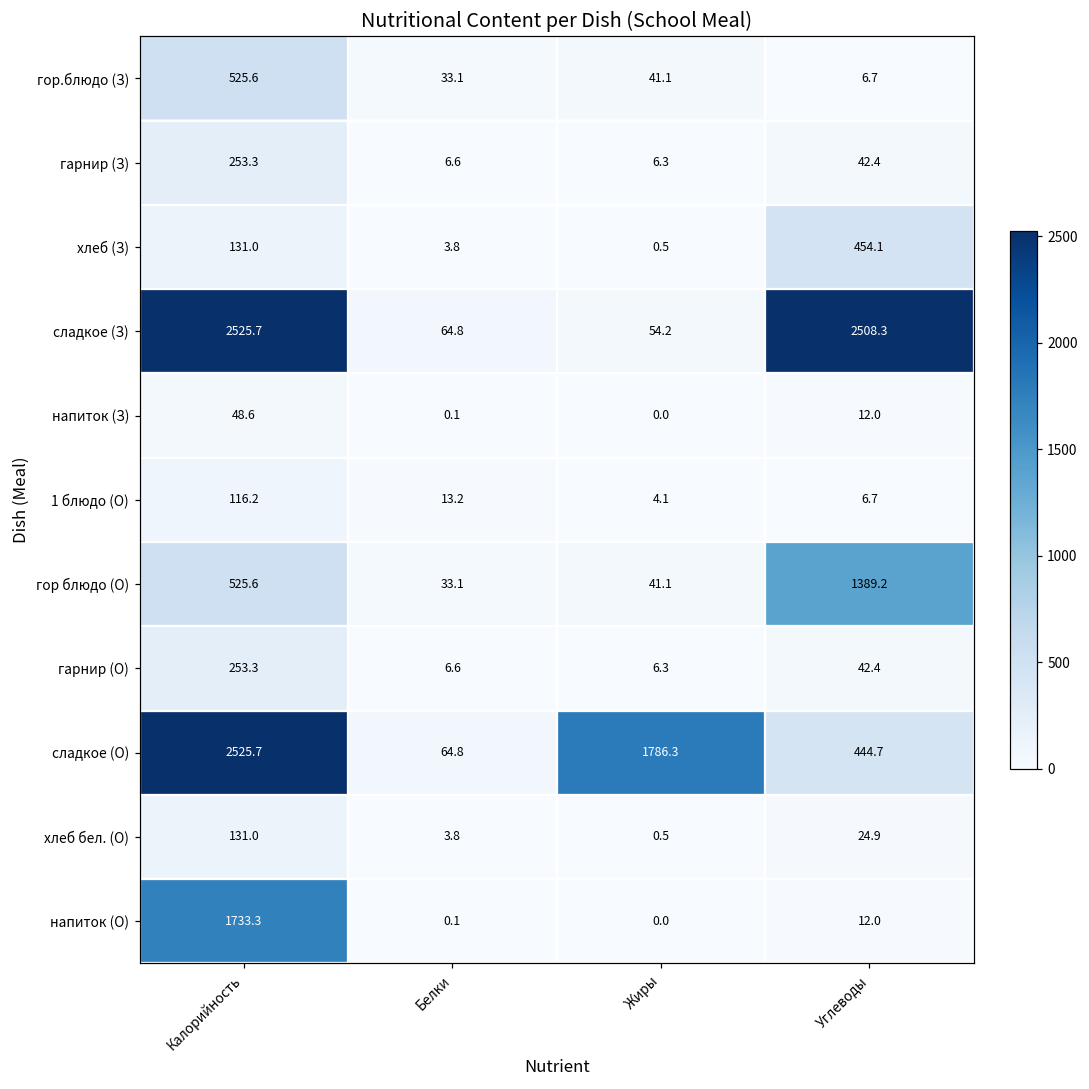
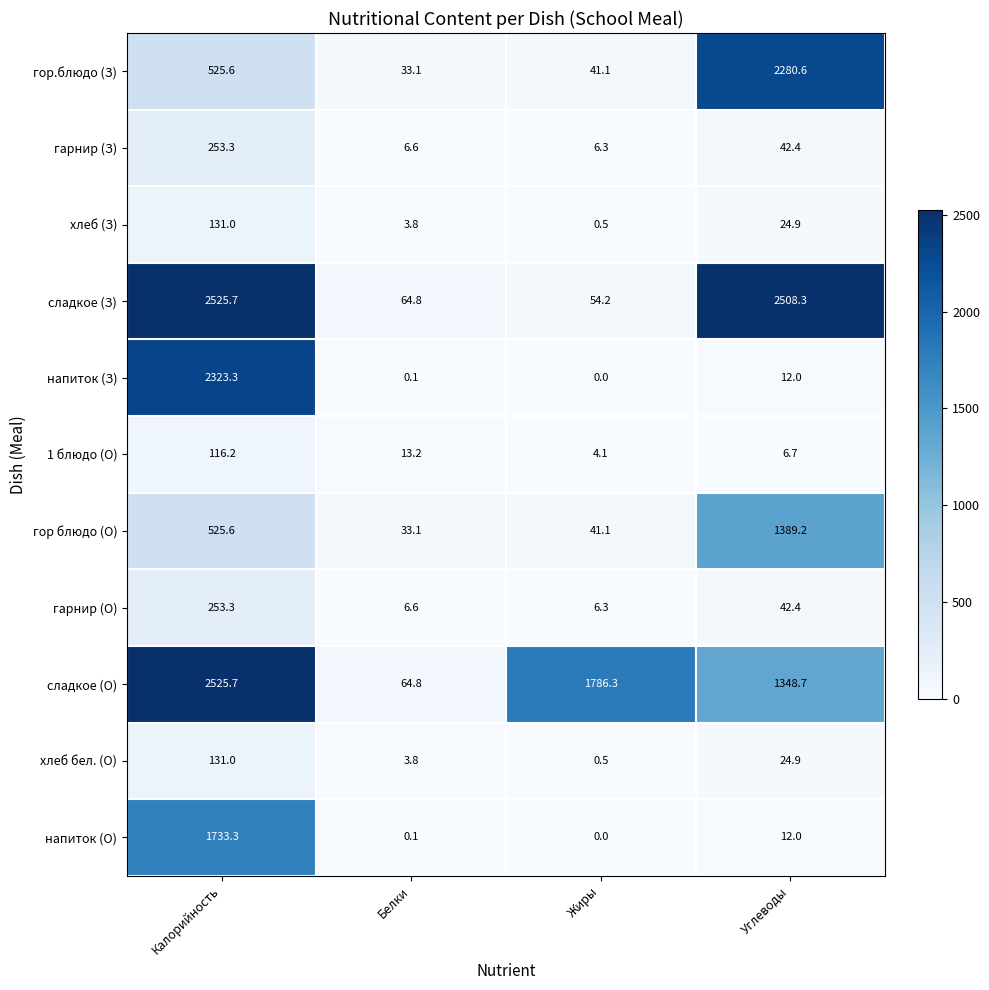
  {
    "гор.блюдо (З)": {
      "Калорийность": 525.6,
      "Белки": 33.1,
      "Жиры": 41.1,
-     "Углеводы": 6.7
+     "Углеводы": 2280.6
    },
    "гарнир (З)": {
      "Калорийность": 253.3,
      "Белки": 6.6,
      "Жиры": 6.3,
      "Углеводы": 42.4
    },
    "хлеб (З)": {
      "Калорийность": 131.0,
      "Белки": 3.8,
      "Жиры": 0.5,
-     "Углеводы": 454.1
+     "Углеводы": 24.9
    },
    "сладкое (З)": {
      "Калорийность": 2525.7,
      "Белки": 64.8,
      "Жиры": 54.2,
      "Углеводы": 2508.3
    },
    "напиток (З)": {
-     "Калорийность": 48.6,
+     "Калорийность": 2323.3,
      "Белки": 0.1,
      "Жиры": 0.0,
      "Углеводы": 12.0
    },
    "1 блюдо (О)": {
      "Калорийность": 116.2,
      "Белки": 13.2,
      "Жиры": 4.1,
      "Углеводы": 6.7
    },
    "гор блюдо (О)": {
      "Калорийность": 525.6,
      "Белки": 33.1,
      "Жиры": 41.1,
      "Углеводы": 1389.2
    },
    "гарнир (О)": {
      "Калорийность": 253.3,
      "Белки": 6.6,
      "Жиры": 6.3,
      "Углеводы": 42.4
    },
    "сладкое (О)": {
      "Калорийность": 2525.7,
      "Белки": 64.8,
      "Жиры": 1786.3,
-     "Углеводы": 444.7
+     "Углеводы": 1348.7
    },
    "хлеб бел. (О)": {
      "Калорийность": 131.0,
      "Белки": 3.8,
      "Жиры": 0.5,
      "Углеводы": 24.9
    },
    "напиток (О)": {
      "Калорийность": 1733.3,
      "Белки": 0.1,
      "Жиры": 0.0,
      "Углеводы": 12.0
    }
  }
